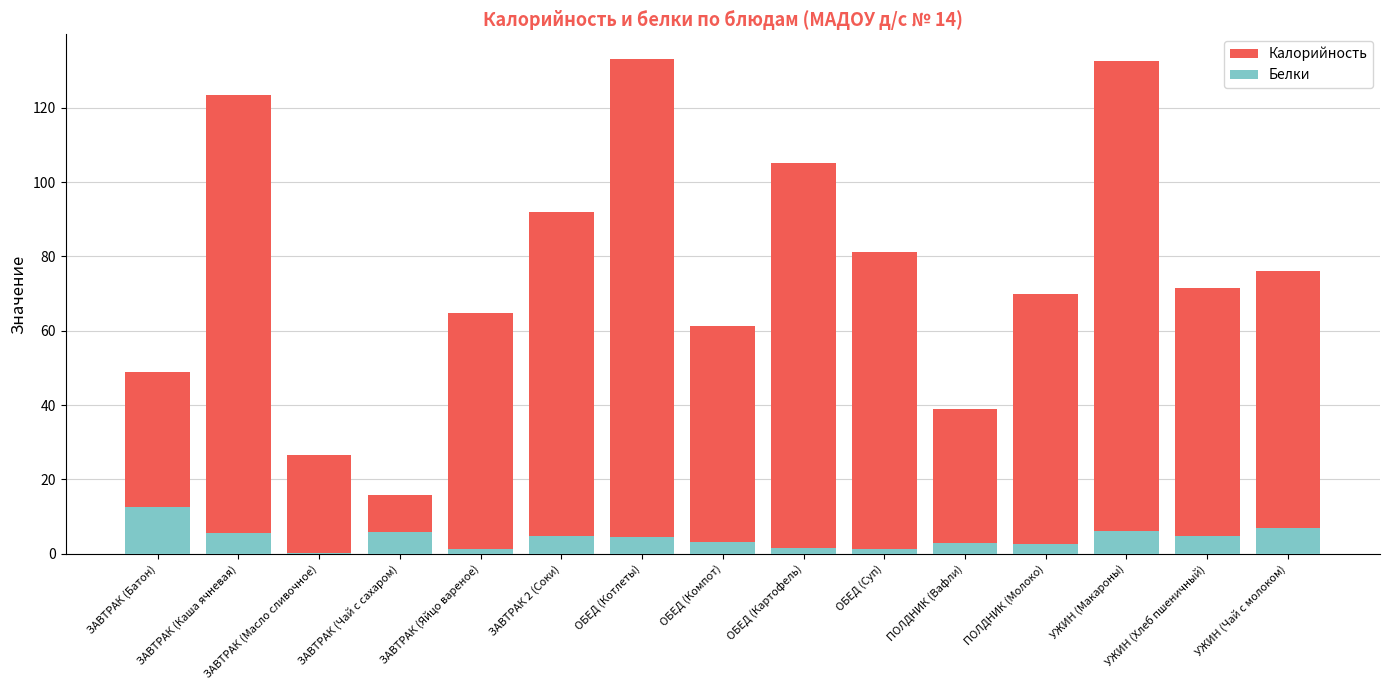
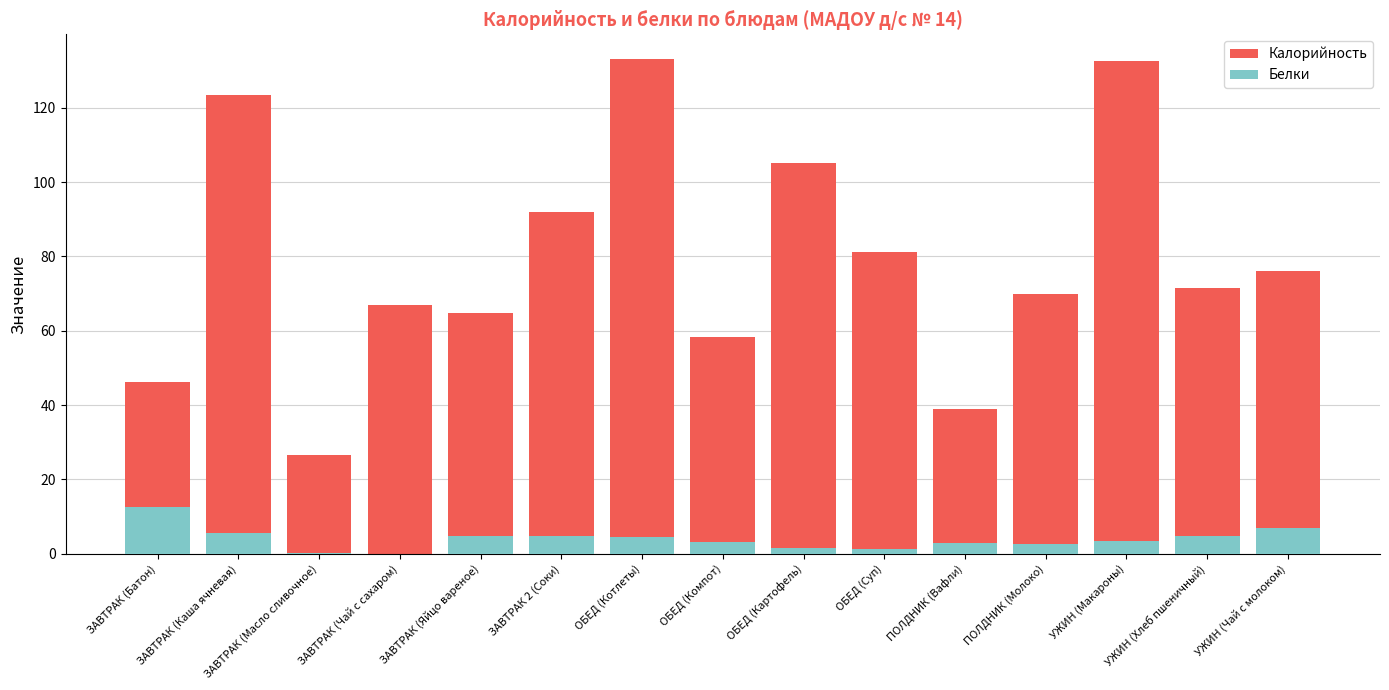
  {
    "Калорийность": {
-     "ЗАВТРАК (Батон)": 49,
+     "ЗАВТРАК (Батон)": 46,
      "ЗАВТРАК (Каша ячневая)": 123,
      "ЗАВТРАК (Масло сливочное)": 26,
-     "ЗАВТРАК (Чай с сахаром)": 16,
+     "ЗАВТРАК (Чай с сахаром)": 67,
      "ЗАВТРАК (Яйцо вареное)": 65,
      "ЗАВТРАК 2 (Соки)": 92,
      "ОБЕД (Котлеты)": 133,
-     "ОБЕД (Компот)": 61,
+     "ОБЕД (Компот)": 58,
      "ОБЕД (Картофель)": 105,
      "ОБЕД (Суп)": 81,
      "ПОЛДНИК (Вафли)": 39,
      "ПОЛДНИК (Молоко)": 70,
      "УЖИН (Макароны)": 132,
      "УЖИН (Хлеб пшеничный)": 71,
      "УЖИН (Чай с молоком)": 76
    },
    "Белки": {
-     "ЗАВТРАК (Чай с сахаром)": 6,
-     "ЗАВТРАК (Яйцо вареное)": 1,
-     "УЖИН (Макароны)": 6
+     "ЗАВТРАК (Чай с сахаром)": 0,
+     "ЗАВТРАК (Яйцо вареное)": 5,
+     "УЖИН (Макароны)": 3
    }
  }
